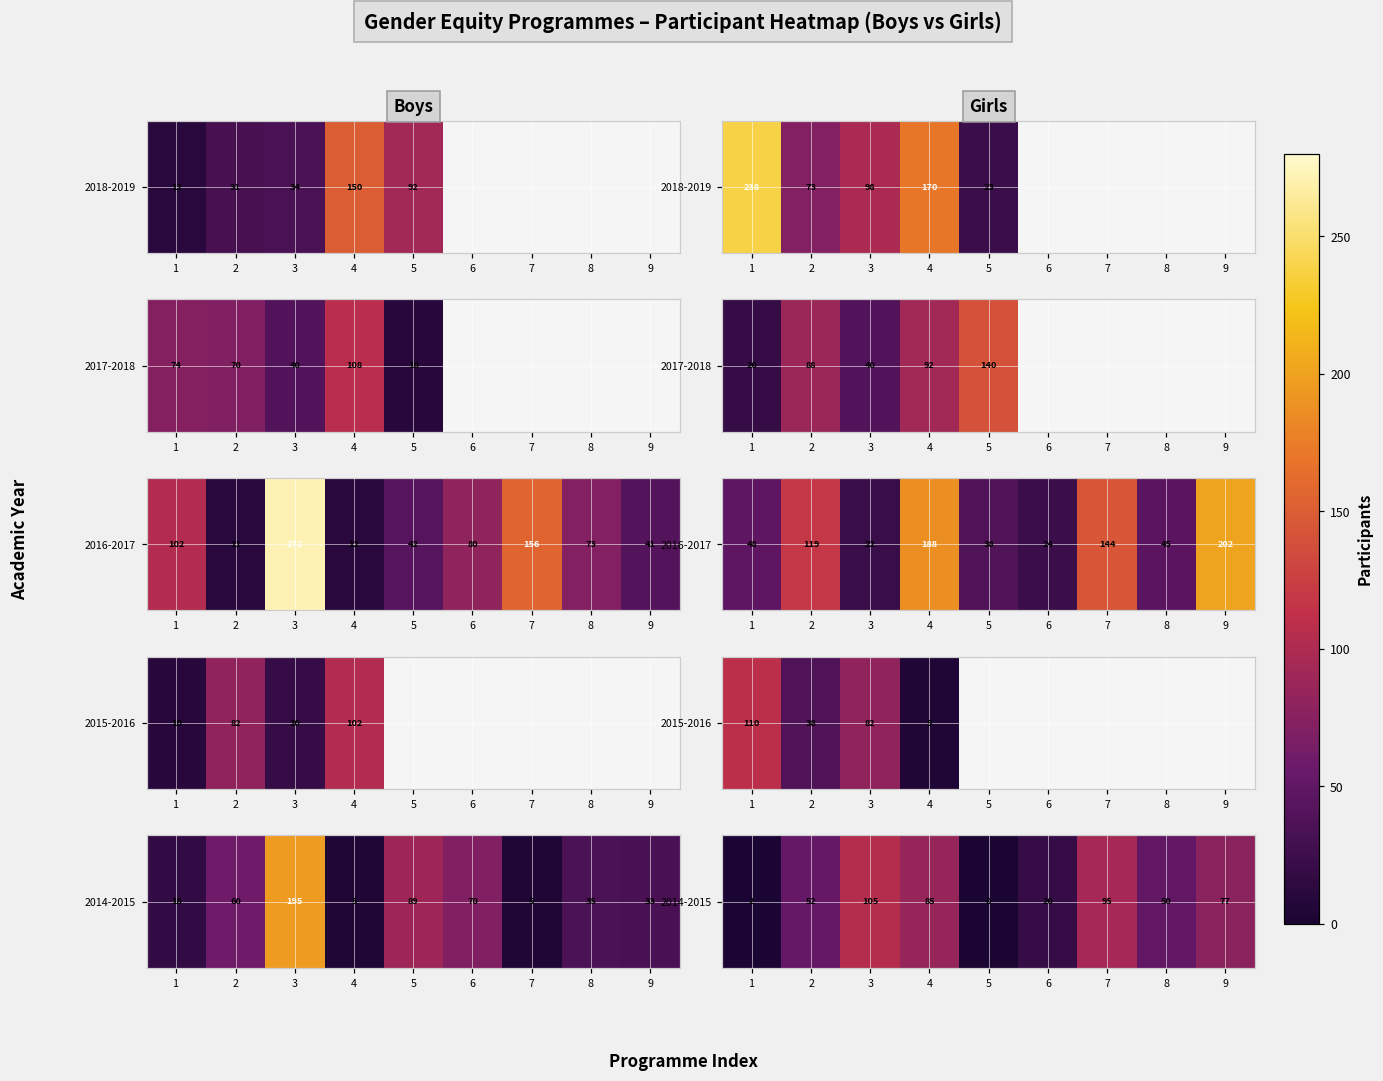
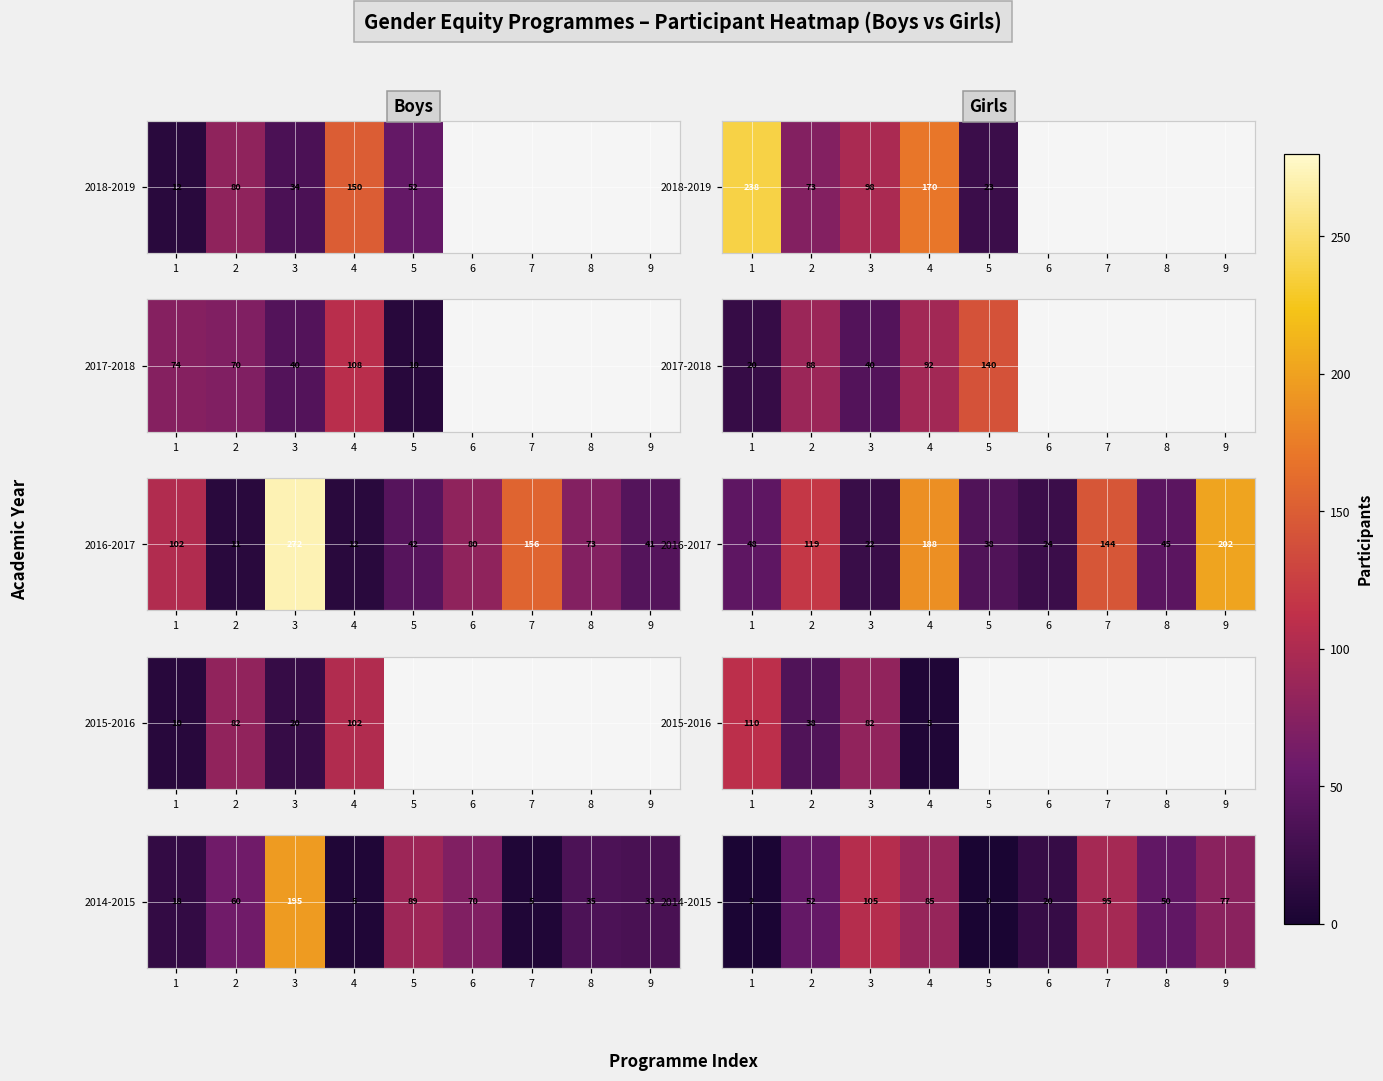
  {
    "Boys": {
      "2018-2019": {
        "1": 12,
-       "2": 31,
+       "2": 80,
        "3": 34,
        "4": 150,
-       "5": 92
+       "5": 52
      }
    }
  }
